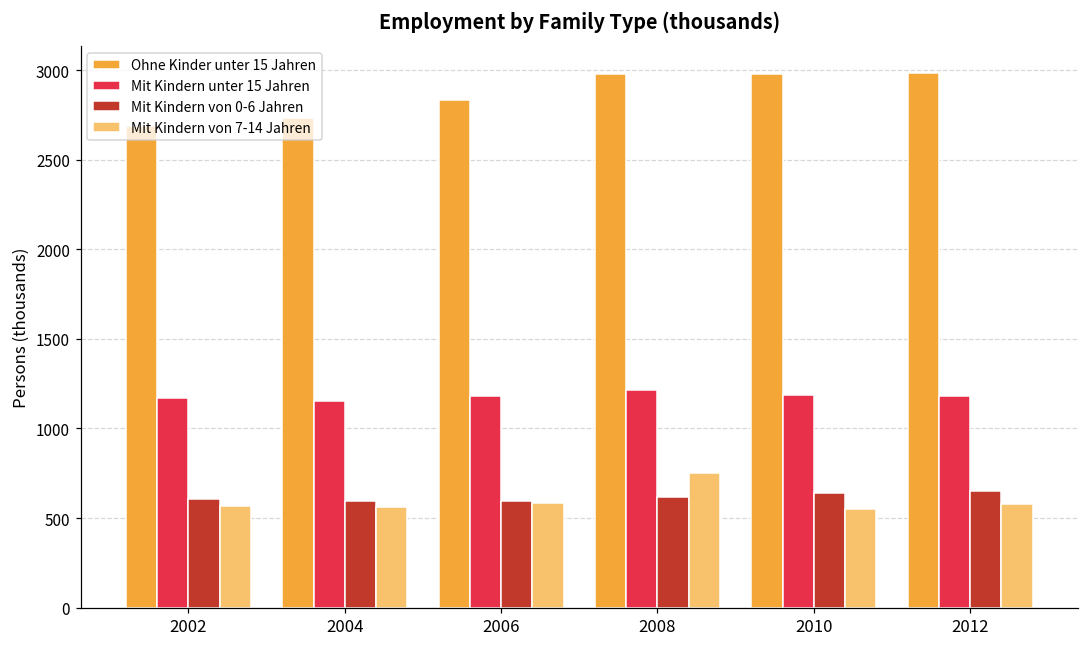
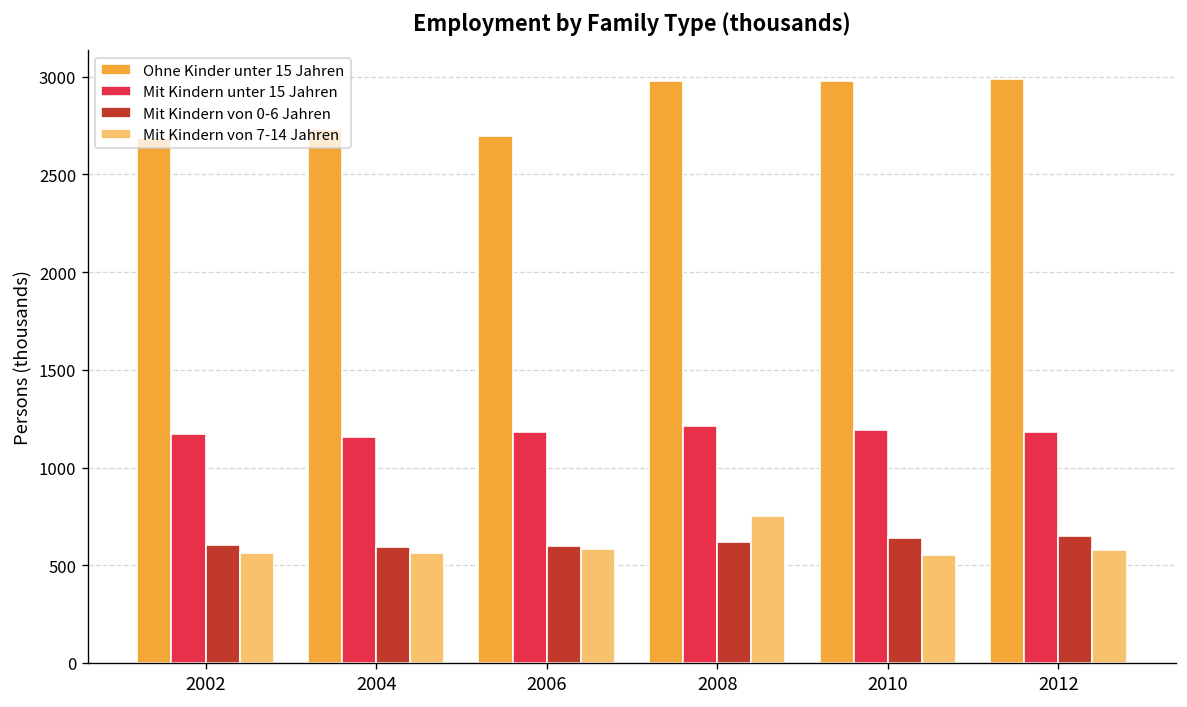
  {
    "Ohne Kinder unter 15 Jahren": {
-     "2006": 2840,
+     "2006": 2700,
      "2008": 2980,
      "2010": 2980,
      "2012": 2990
    },
    "Mit Kindern von 7-14 Jahren": {
      "2002": 570,
      "2004": 560,
      "2006": 580,
      "2008": 750,
      "2010": 550,
      "2012": 580
    }
  }
